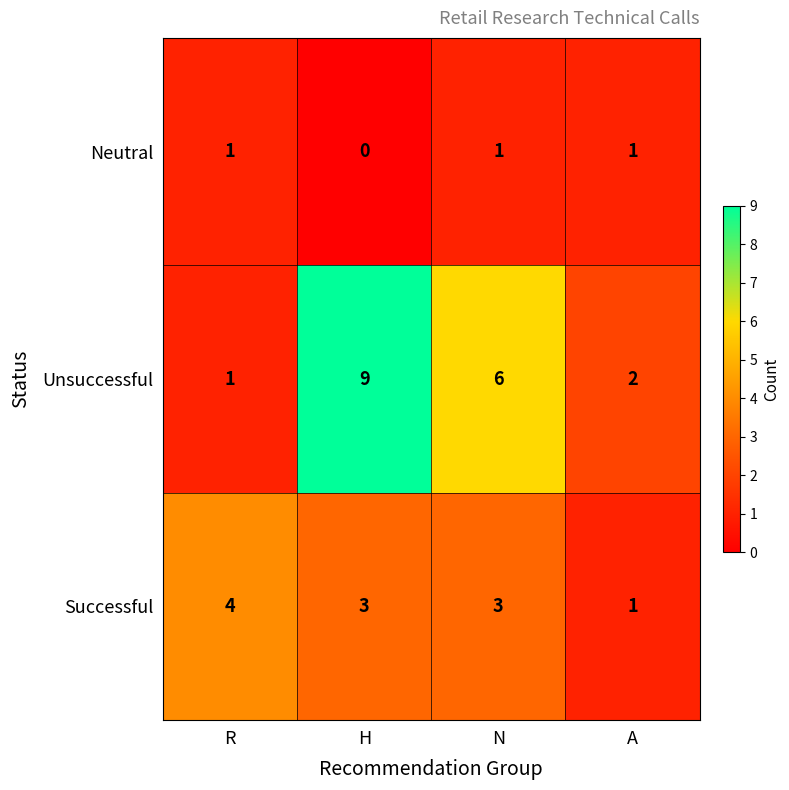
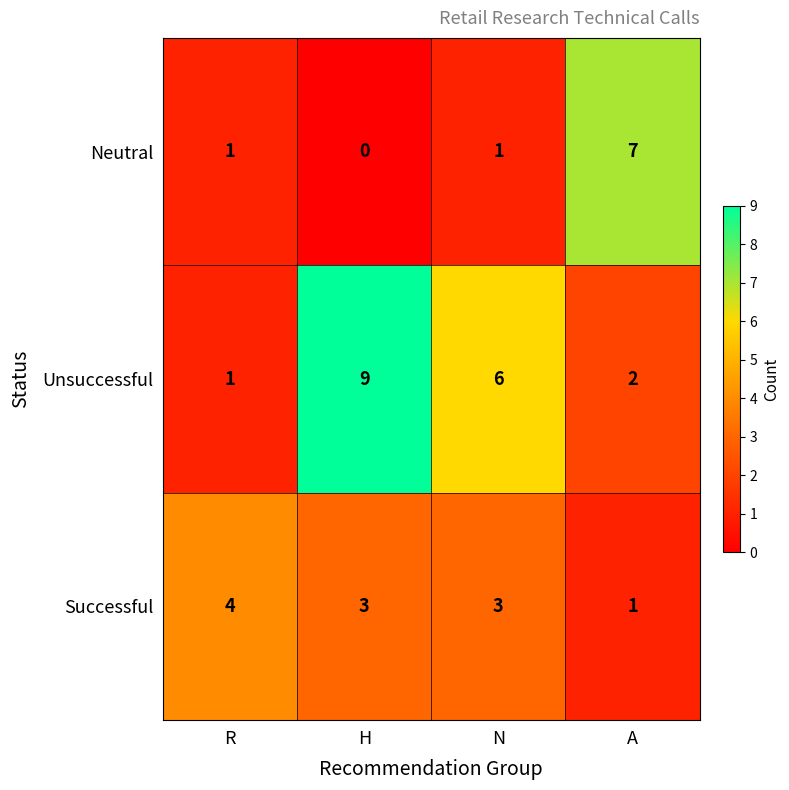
  {
    "Neutral": {
      "R": 1,
      "H": 0,
      "N": 1,
-     "A": 1
+     "A": 7
    },
    "Unsuccessful": {
      "R": 1,
      "H": 9,
      "N": 6,
      "A": 2
    },
    "Successful": {
      "R": 4,
      "H": 3,
      "N": 3,
      "A": 1
    }
  }
